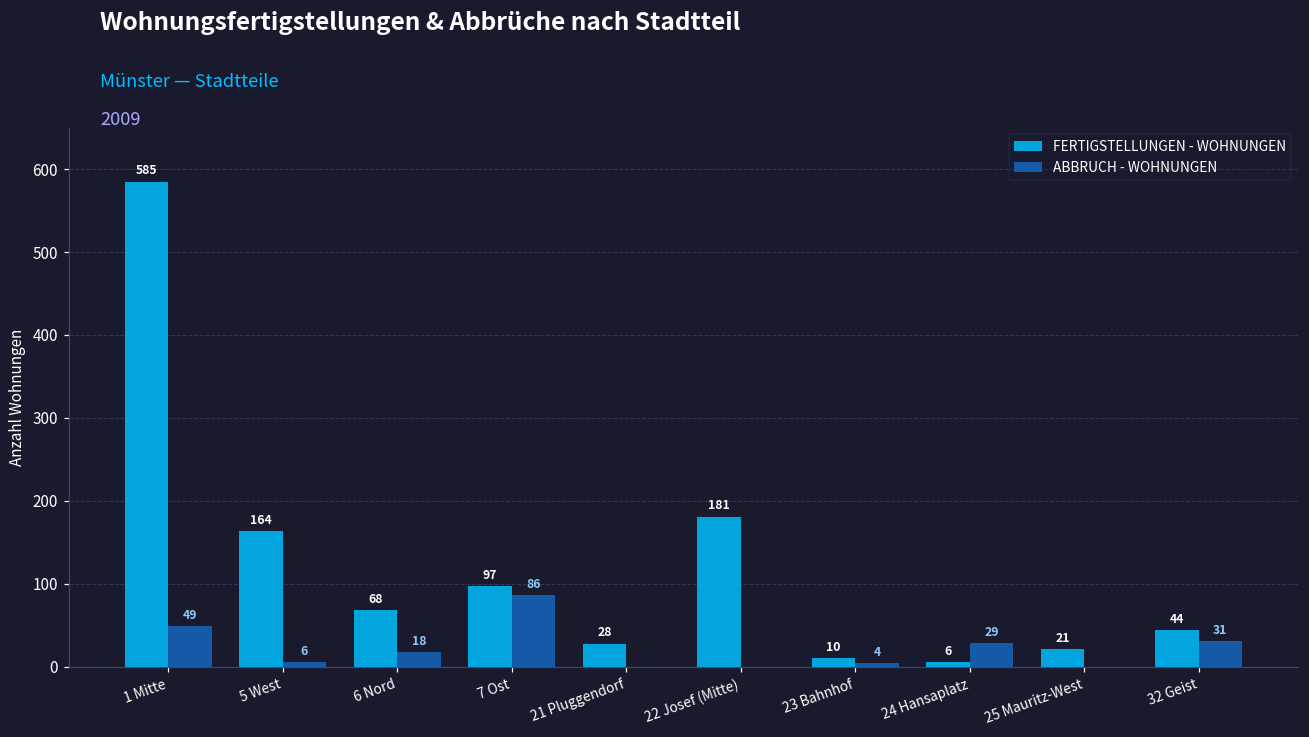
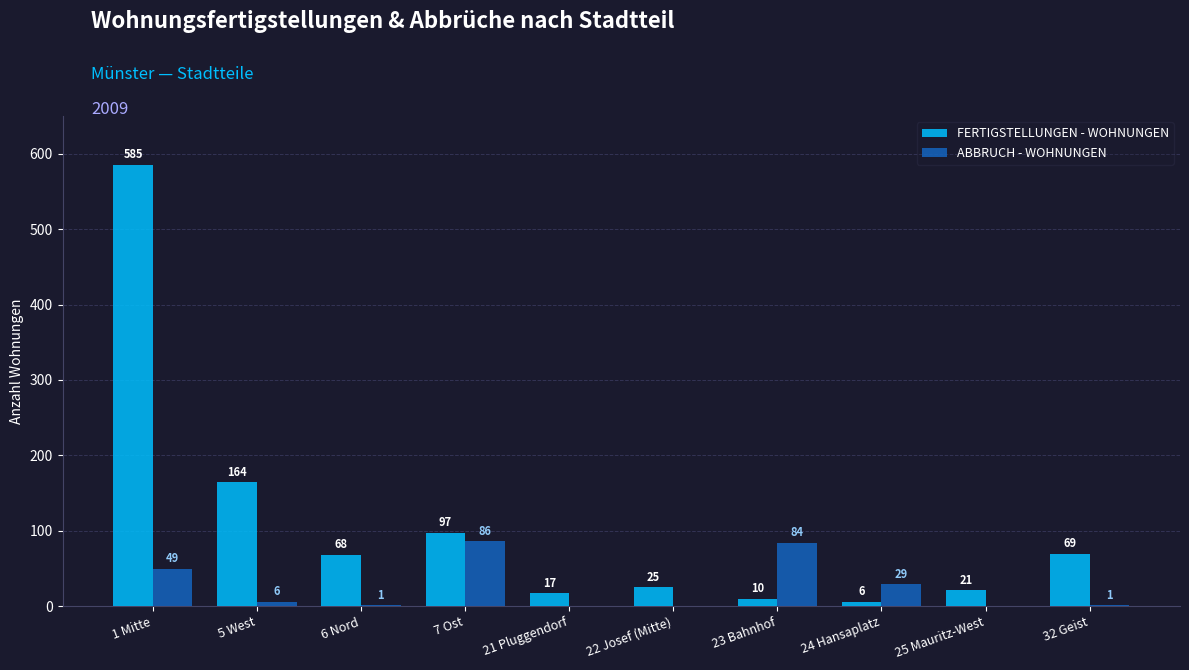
  {
    "FERTIGSTELLUNGEN - WOHNUNGEN": {
      "1 Mitte": 585,
      "5 West": 164,
      "6 Nord": 68,
      "7 Ost": 97,
-     "21 Pluggendorf": 28,
-     "22 Josef (Mitte)": 181,
+     "21 Pluggendorf": 17,
+     "22 Josef (Mitte)": 25,
      "23 Bahnhof": 10,
      "24 Hansaplatz": 6,
      "25 Mauritz-West": 21,
-     "32 Geist": 44
+     "32 Geist": 69
    },
    "ABBRUCH - WOHNUNGEN": {
      "1 Mitte": 49,
      "5 West": 6,
-     "6 Nord": 18,
+     "6 Nord": 1,
      "7 Ost": 86,
-     "23 Bahnhof": 4,
+     "23 Bahnhof": 84,
      "24 Hansaplatz": 29,
-     "32 Geist": 31
+     "32 Geist": 1
    }
  }
